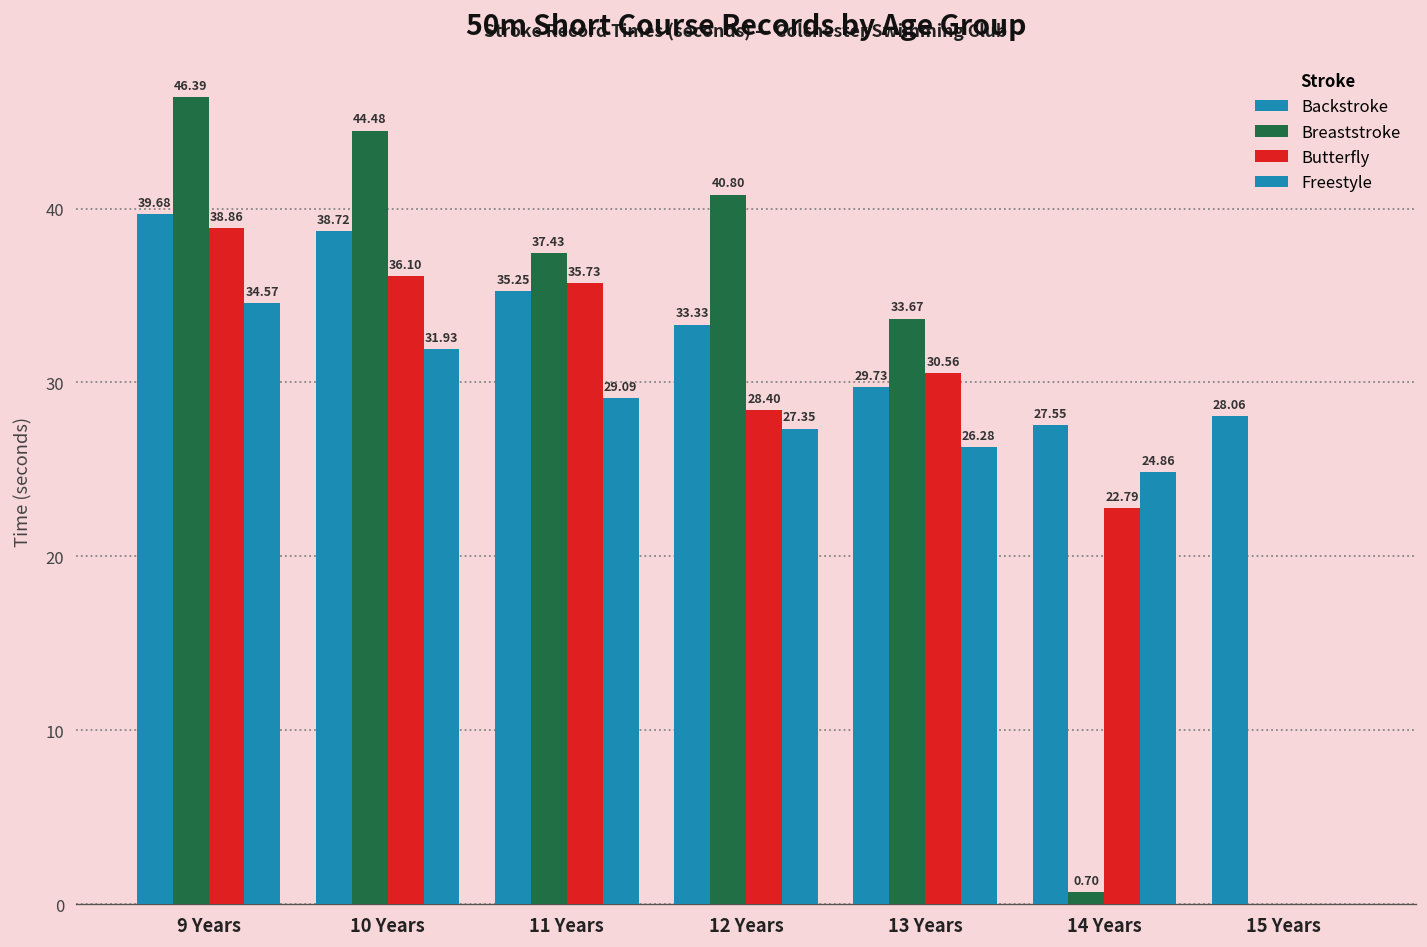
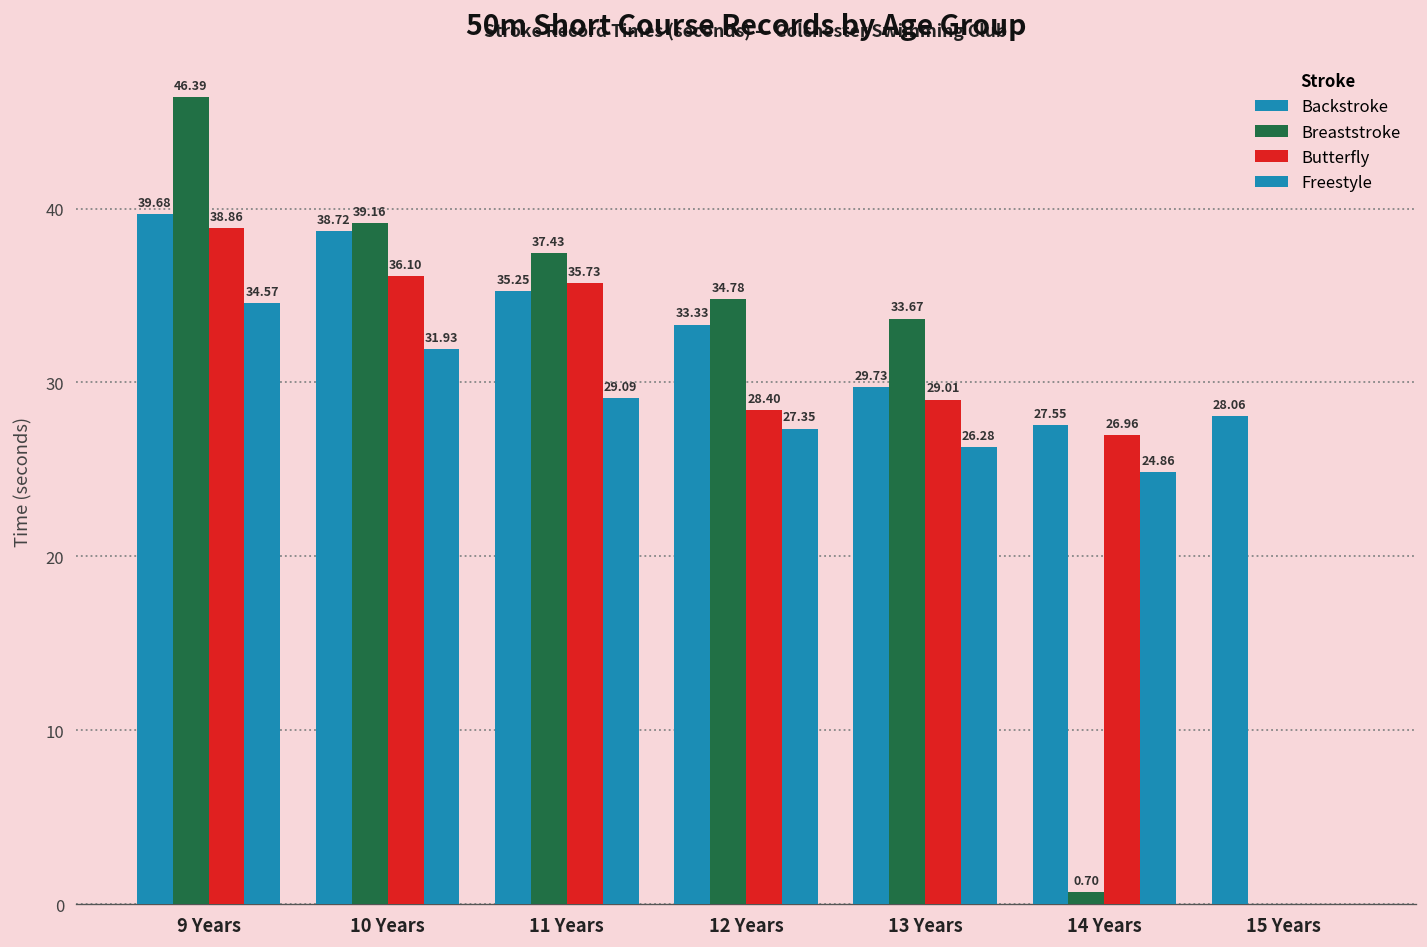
  {
    "Breaststroke": {
      "9 Years": 46.39,
-     "10 Years": 44.48,
+     "10 Years": 39.16,
      "11 Years": 37.43,
-     "12 Years": 40.80,
+     "12 Years": 34.78,
      "13 Years": 33.67,
      "14 Years": 0.70
    },
    "Butterfly": {
      "9 Years": 38.86,
      "10 Years": 36.10,
      "11 Years": 35.73,
      "12 Years": 28.40,
-     "13 Years": 30.56,
-     "14 Years": 22.79
+     "13 Years": 29.01,
+     "14 Years": 26.96
    }
  }
